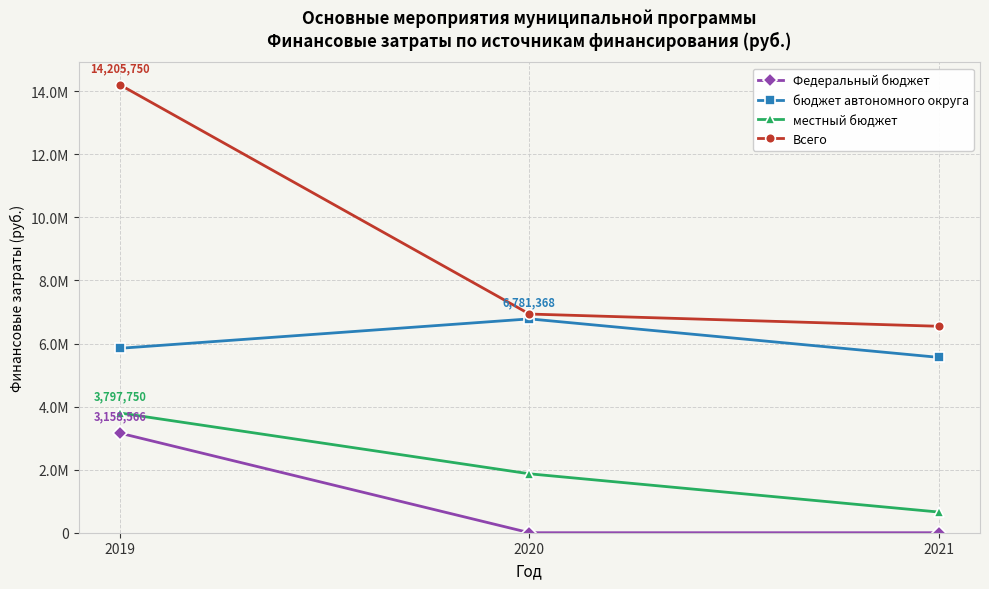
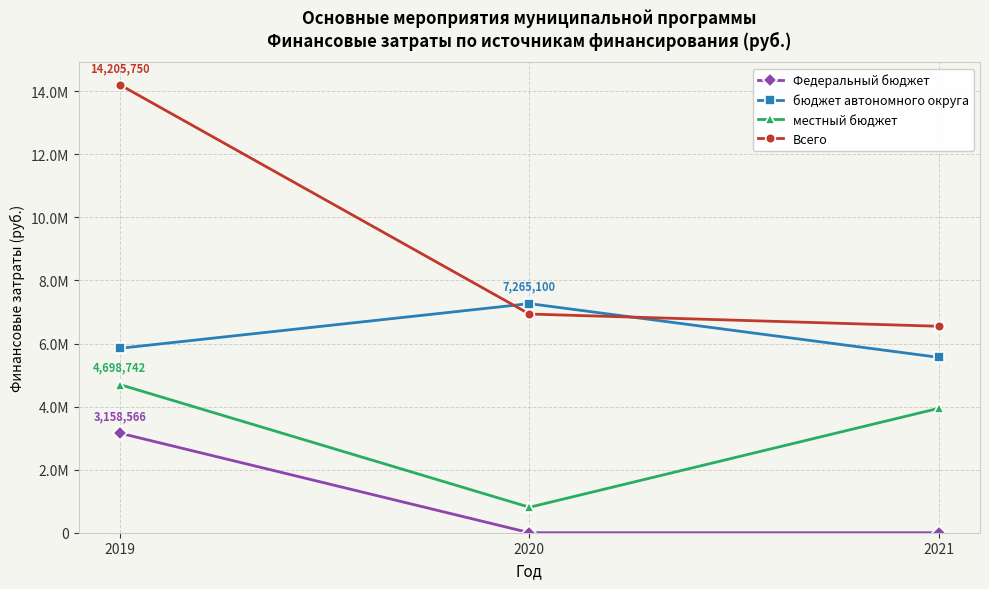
  {
    "Федеральный бюджет": {
      "2019": "3,158,566"
    },
    "бюджет автономного округа": {
-     "2020": "6,781,368"
+     "2020": "7,265,100"
    },
    "местный бюджет": {
-     "2019": "3,797,750",
-     "2020": "1900000",
-     "2021": "700000"
+     "2019": "4,698,742",
+     "2020": "800000",
+     "2021": "3900000"
    },
    "Всего": {
      "2019": "14,205,750"
    }
  }
